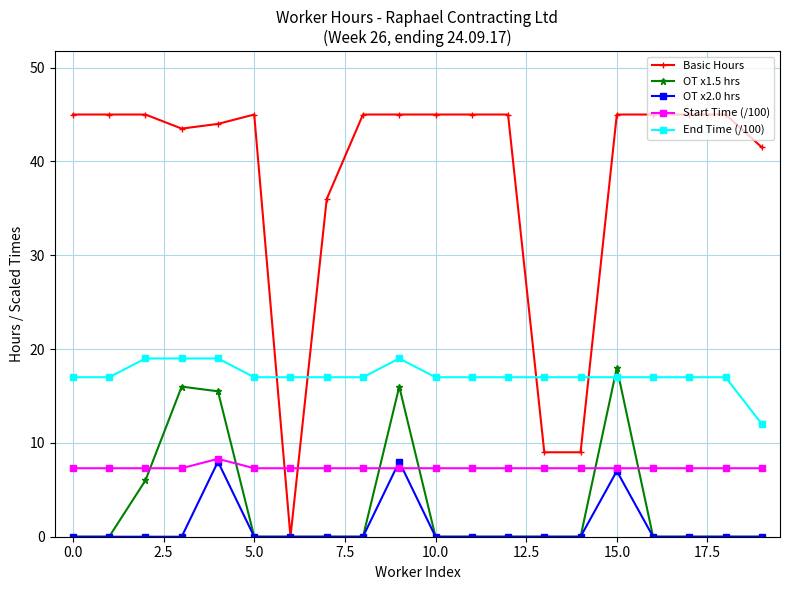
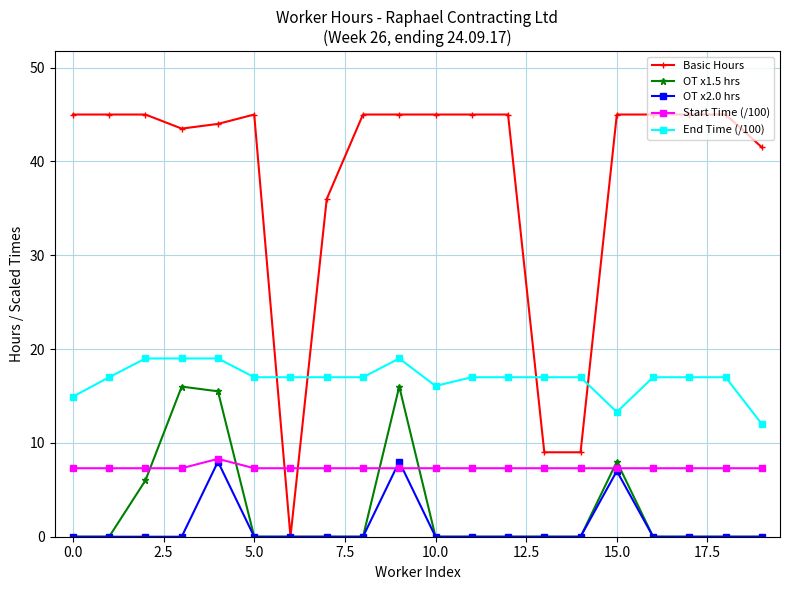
  {
    "Basic Hours": {
      "0.0": 45,
      "5.0": 45,
      "10.0": 45,
      "15.0": 45
    },
    "OT x1.5 hrs": {
-     "15.0": 18
+     "15.0": 8
    },
    "OT x2.0 hrs": {
      "15.0": 7
    },
    "Start Time (/100)": {
      "0.0": 7,
      "5.0": 7,
      "10.0": 7,
      "15.0": 7
    },
    "End Time (/100)": {
-     "0.0": 17,
+     "0.0": 15,
      "5.0": 17,
-     "10.0": 17,
-     "15.0": 17
+     "10.0": 16,
+     "15.0": 13
    }
  }
